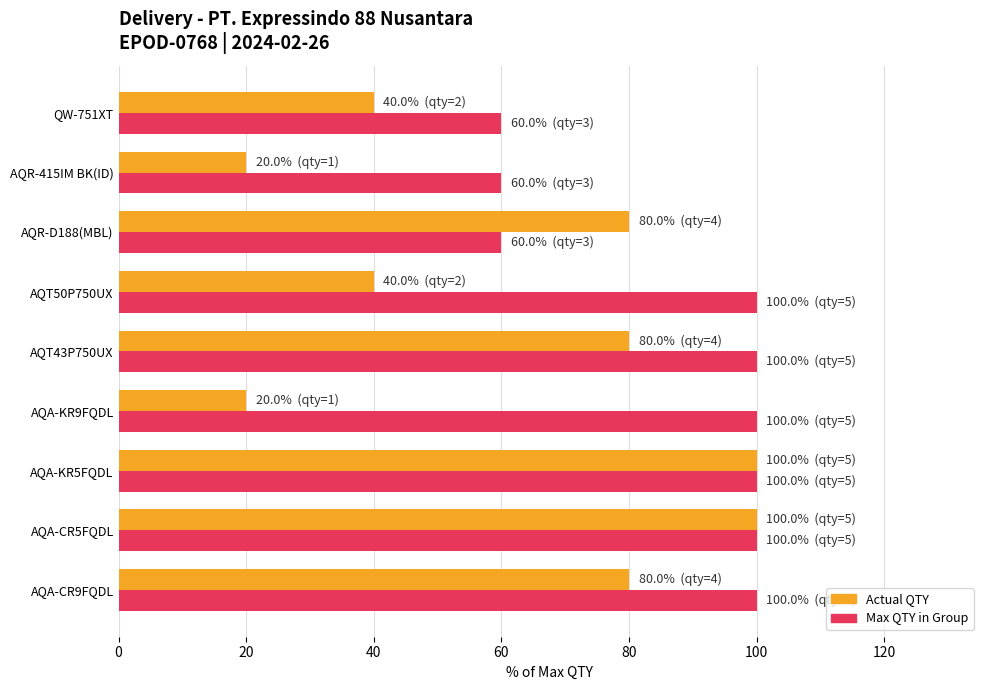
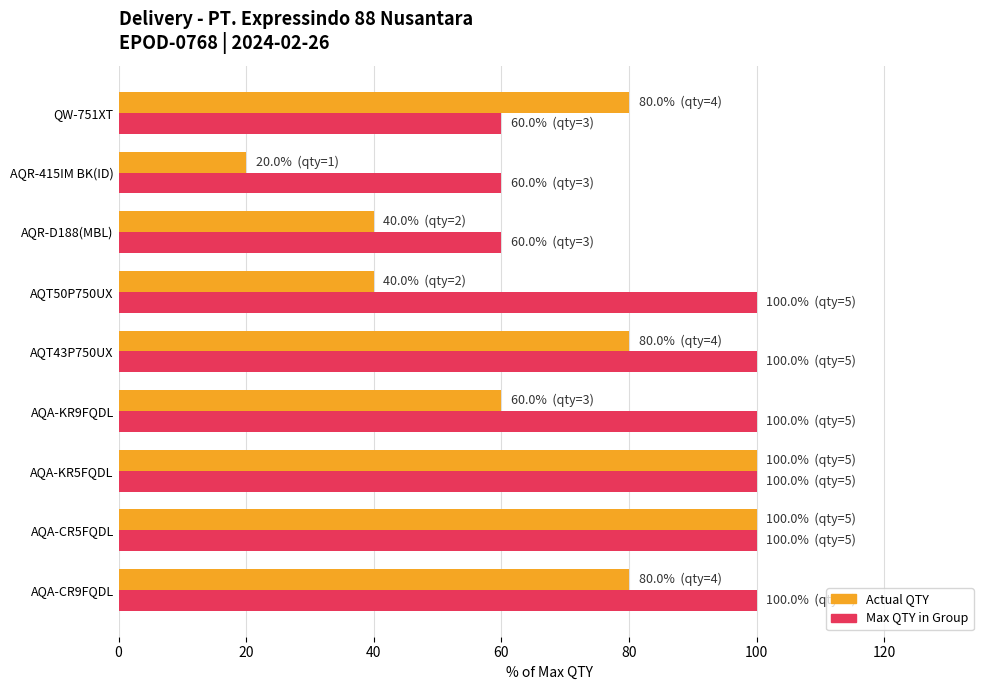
  {
    "Actual QTY": {
-     "QW-751XT": "40.0% (qty=2)",
+     "QW-751XT": "80.0% (qty=4)",
      "AQR-415IM BK(ID)": "20.0%",
-     "AQR-D188(MBL)": "80.0% (qty=4)",
+     "AQR-D188(MBL)": "40.0% (qty=2)",
      "AQT50P750UX": "40.0%",
      "AQT43P750UX": "80.0%",
-     "AQA-KR9FQDL": "20.0% (qty=1)",
+     "AQA-KR9FQDL": "60.0% (qty=3)",
      "AQA-KR5FQDL": "100.0%",
      "AQA-CR5FQDL": "100.0%",
      "AQA-CR9FQDL": "80.0%"
    },
    "Max QTY in Group": {
      "QW-751XT": "60.0%",
      "AQR-415IM BK(ID)": "60.0%",
      "AQR-D188(MBL)": "60.0%",
      "AQT50P750UX": "100.0%",
      "AQT43P750UX": "100.0%",
      "AQA-KR9FQDL": "100.0%",
      "AQA-KR5FQDL": "100.0%",
      "AQA-CR5FQDL": "100.0%"
    }
  }
